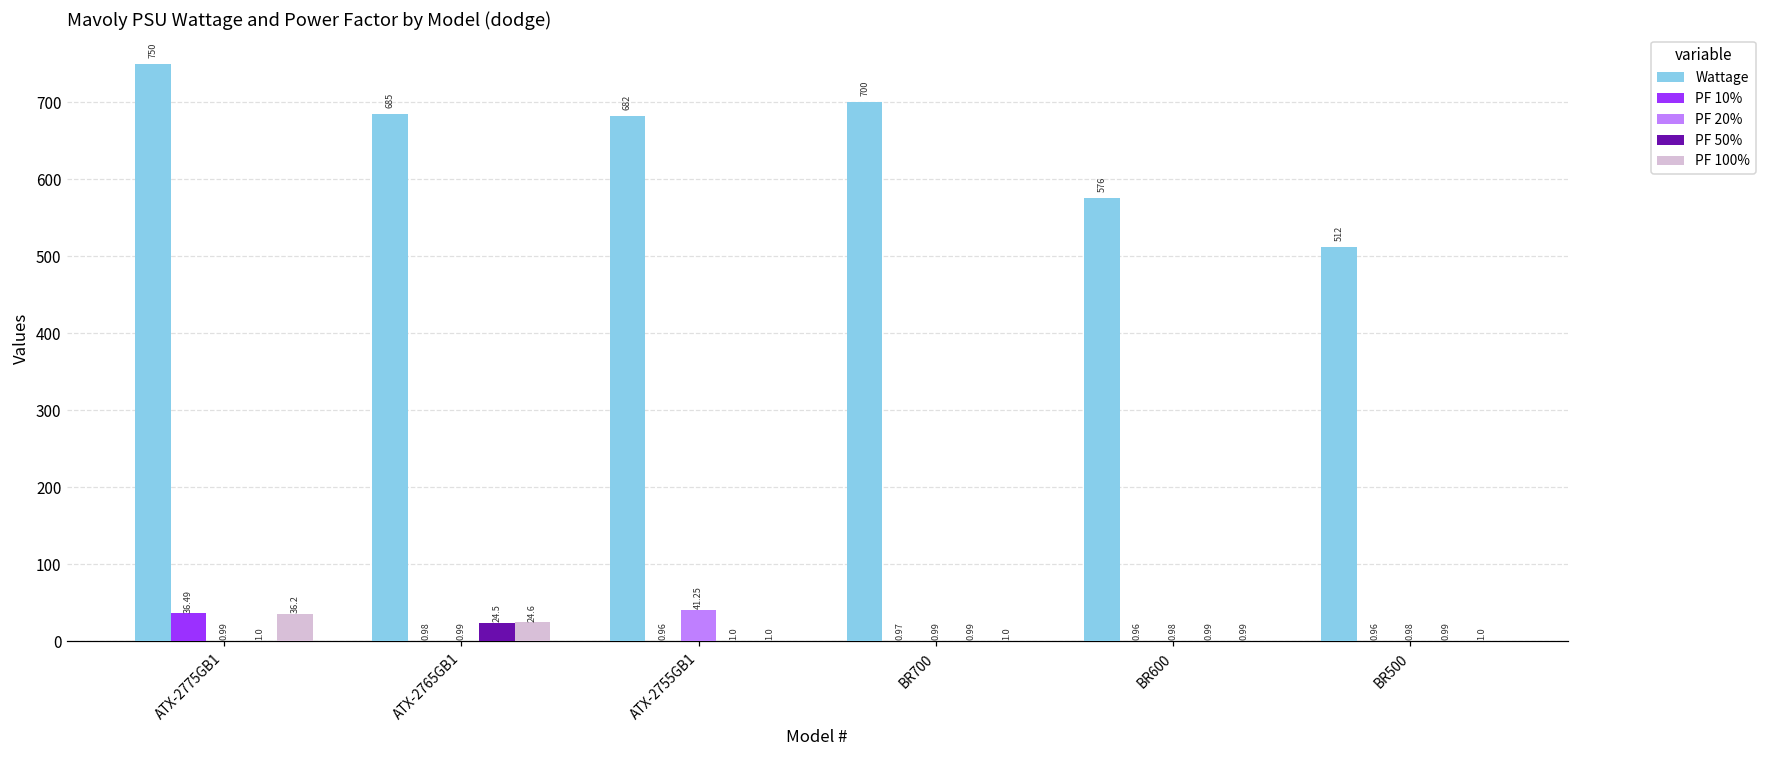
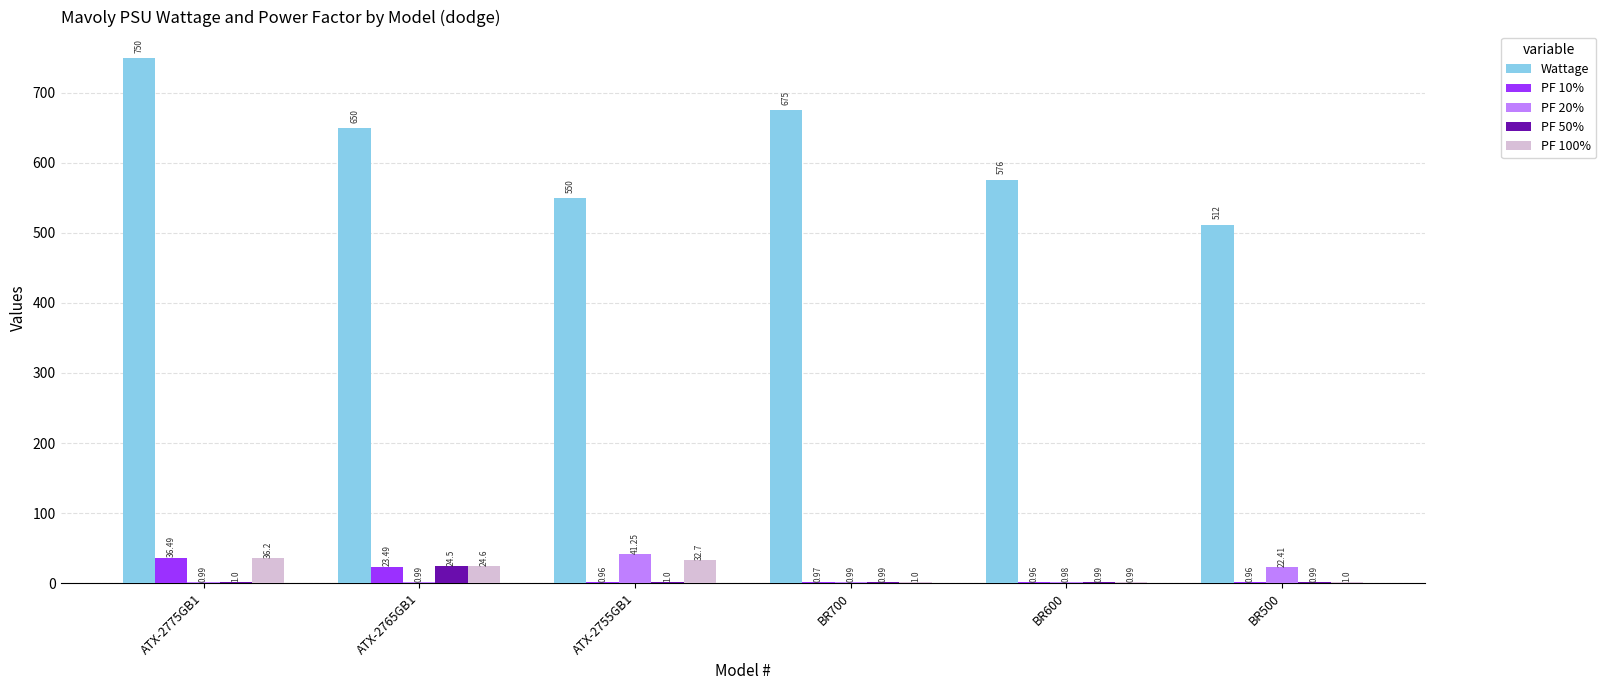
  {
    "Wattage": {
      "ATX-2775GB1": 750,
-     "ATX-2765GB1": 685,
-     "ATX-2755GB1": 682,
-     "BR700": 700,
+     "ATX-2765GB1": 650,
+     "ATX-2755GB1": 550,
+     "BR700": 675,
      "BR600": 576,
      "BR500": 512
    },
    "PF 10%": {
      "ATX-2775GB1": 36.49,
-     "ATX-2765GB1": 0.98,
+     "ATX-2765GB1": 23.49,
      "ATX-2755GB1": 0.96,
      "BR700": 0.97,
      "BR600": 0.96,
      "BR500": 0.96
    },
    "PF 20%": {
      "ATX-2775GB1": 0.99,
      "ATX-2765GB1": 0.99,
      "ATX-2755GB1": 41.25,
      "BR700": 0.99,
      "BR600": 0.98,
-     "BR500": 0.98
+     "BR500": 22.41
    },
    "PF 50%": {
      "ATX-2775GB1": 1.0,
      "ATX-2765GB1": 24.5,
      "ATX-2755GB1": 1.0,
      "BR700": 0.99,
      "BR600": 0.99,
      "BR500": 0.99
    },
    "PF 100%": {
      "ATX-2775GB1": 36.2,
      "ATX-2765GB1": 24.6,
-     "ATX-2755GB1": 1.0,
+     "ATX-2755GB1": 32.7,
      "BR700": 1.0,
      "BR600": 0.99,
      "BR500": 1.0
    }
  }
